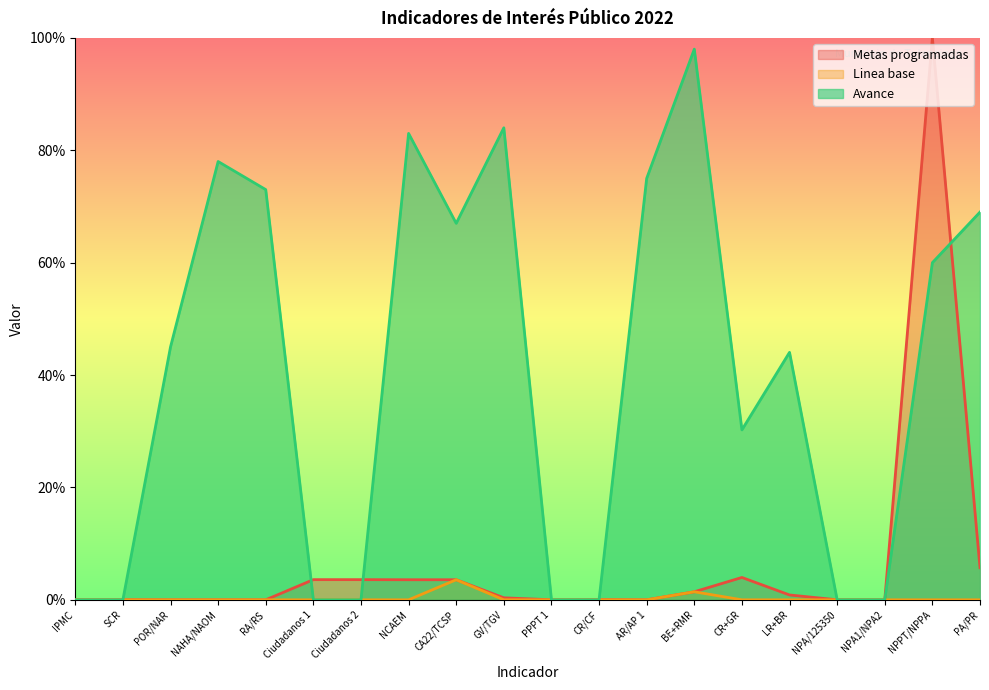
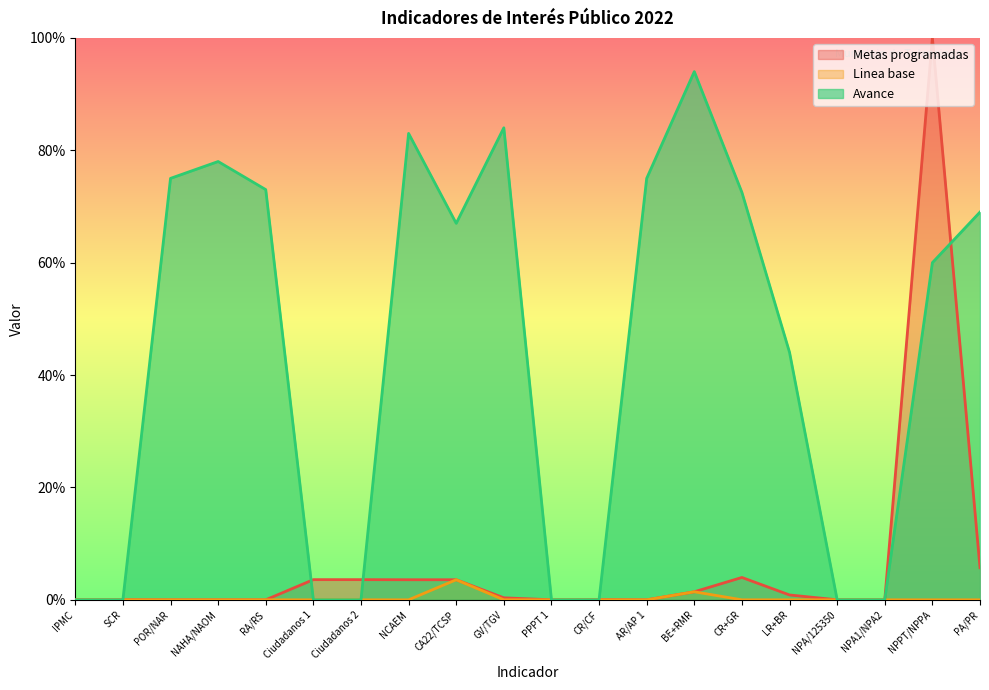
  {
    "Avance": {
-     "POR/NAR": "45%",
+     "POR/NAR": "75%",
      "NAHA/NAOM": "78%",
      "RA/RS": "73%",
      "NCAEM": "83%",
      "CA22/TCSP": "67%",
      "GV/TGV": "84%",
      "AR/AP 1": "75%",
-     "BE+RMR": "98%",
-     "CR+GR": "30%",
+     "BE+RMR": "94%",
+     "CR+GR": "73%",
      "LR+BR": "44%",
      "NPPT/NPPA": "60%",
      "PA/PR": "69%"
    }
  }
